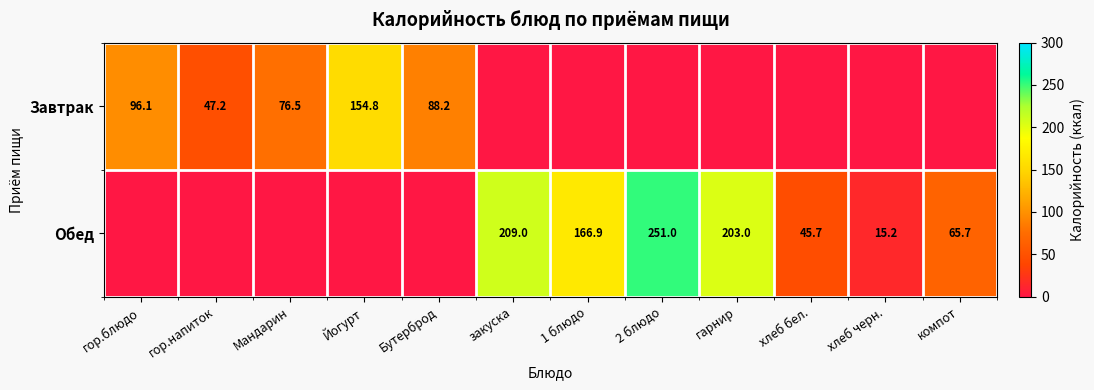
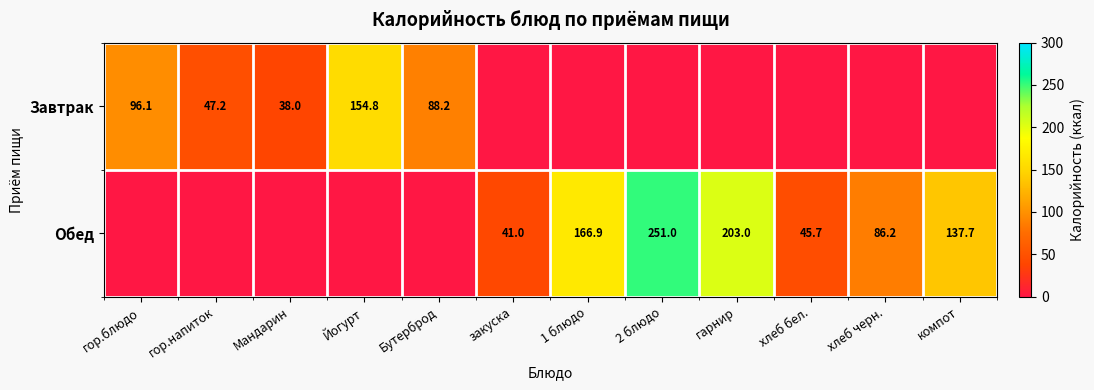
  {
    "Завтрак": {
      "гор.блюдо": 96.1,
      "гор.напиток": 47.2,
-     "Мандарин": 76.5,
+     "Мандарин": 38.0,
      "Йогурт": 154.8,
      "Бутерброд": 88.2
    },
    "Обед": {
-     "закуска": 209.0,
+     "закуска": 41.0,
      "1 блюдо": 166.9,
      "2 блюдо": 251.0,
      "гарнир": 203.0,
      "хлеб бел.": 45.7,
-     "хлеб черн.": 15.2,
-     "компот": 65.7
+     "хлеб черн.": 86.2,
+     "компот": 137.7
    }
  }
